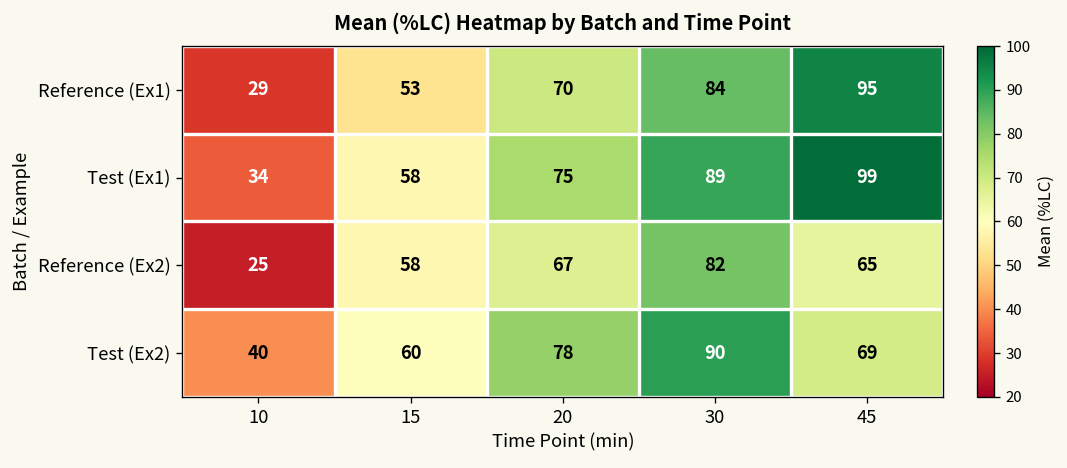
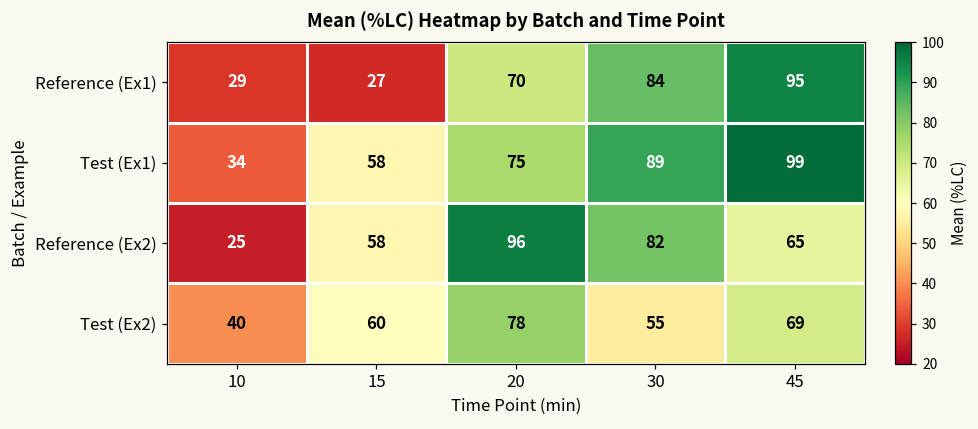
  {
    "Reference (Ex1)": {
      "10": 29,
-     "15": 53,
+     "15": 27,
      "20": 70,
      "30": 84,
      "45": 95
    },
    "Test (Ex1)": {
      "10": 34,
      "15": 58,
      "20": 75,
      "30": 89,
      "45": 99
    },
    "Reference (Ex2)": {
      "10": 25,
      "15": 58,
-     "20": 67,
+     "20": 96,
      "30": 82,
      "45": 65
    },
    "Test (Ex2)": {
      "10": 40,
      "15": 60,
      "20": 78,
-     "30": 90,
+     "30": 55,
      "45": 69
    }
  }
